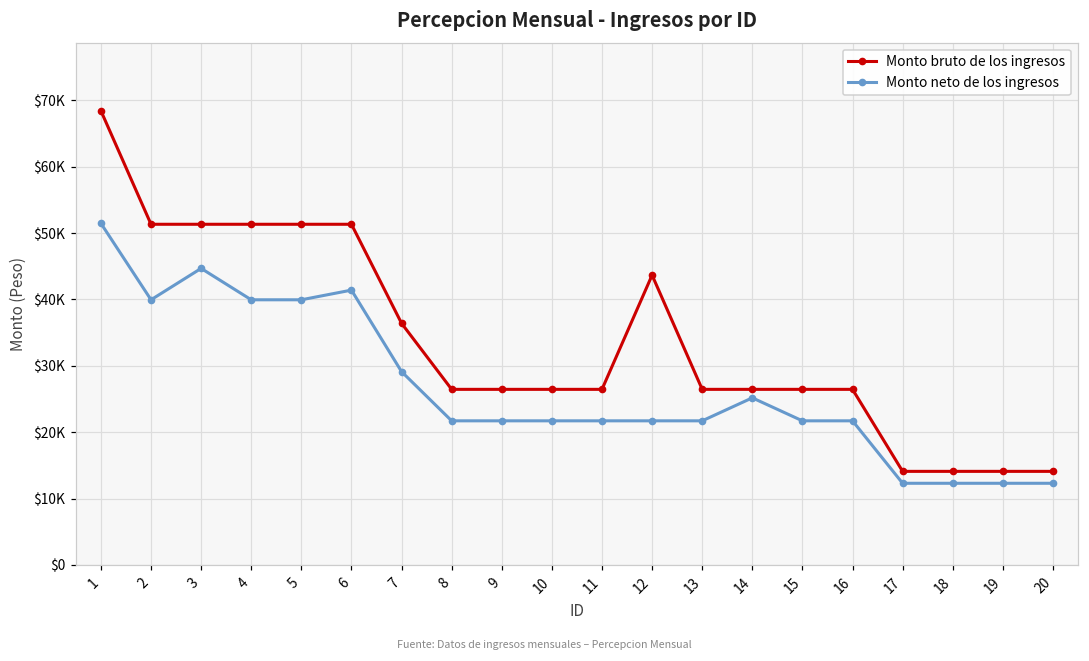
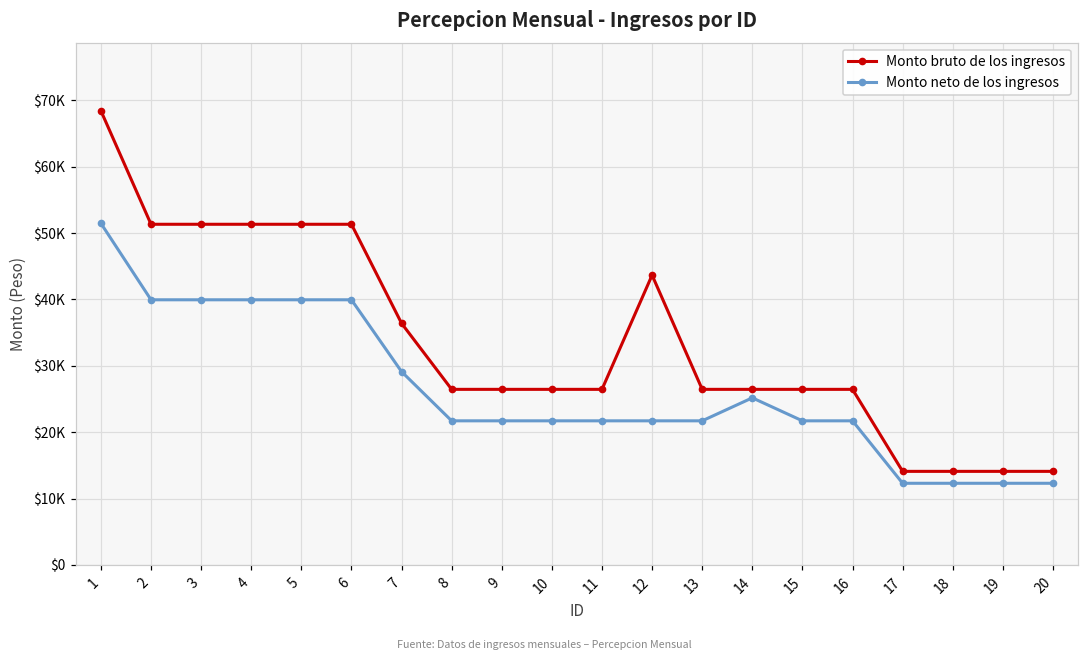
  {
    "Monto bruto de los ingresos": {
      "1": "$68000",
      "2": "$51000",
      "3": "$51000",
      "4": "$51000",
      "5": "$51000",
      "6": "$51000",
      "7": "$36000",
      "8": "$26000",
      "9": "$26000",
      "10": "$26000",
      "11": "$26000",
      "12": "$44000",
      "13": "$26000",
      "14": "$26000",
      "15": "$26000",
      "16": "$26000",
      "17": "$14000",
      "18": "$14000",
      "19": "$14000",
      "20": "$14000"
    },
    "Monto neto de los ingresos": {
      "1": "$51000",
      "2": "$40000",
-     "3": "$45000",
+     "3": "$40000",
      "4": "$40000",
      "5": "$40000",
-     "6": "$41000",
+     "6": "$40000",
      "7": "$29000",
      "8": "$22000",
      "9": "$22000",
      "10": "$22000",
      "11": "$22000",
      "12": "$22000",
      "13": "$22000",
      "14": "$25000",
      "15": "$22000",
      "16": "$22000",
      "17": "$12000",
      "18": "$12000",
      "19": "$12000",
      "20": "$12000"
    }
  }
